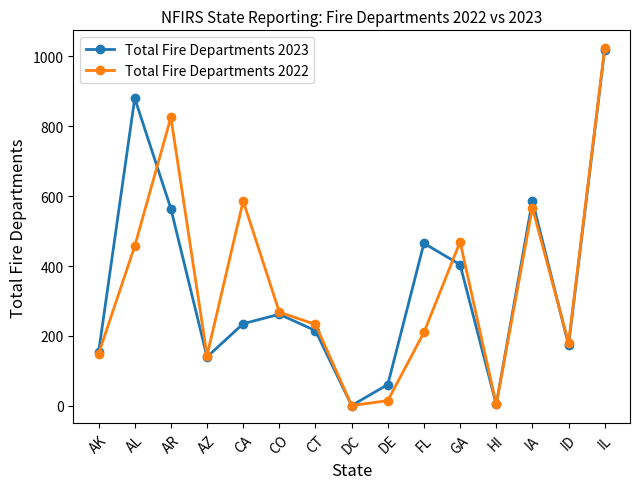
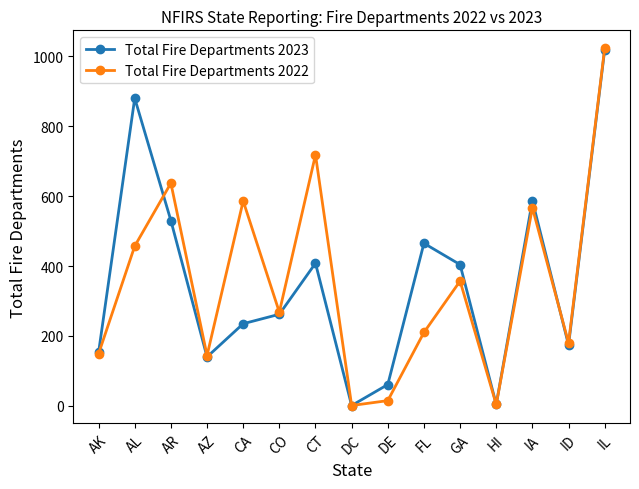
  {
    "Total Fire Departments 2023": {
      "AL": 880,
-     "AR": 560,
+     "AR": 530,
      "CA": 240,
-     "CT": 220,
+     "CT": 410,
      "DE": 60,
      "FL": 470,
      "GA": 400,
      "IA": 590
    },
    "Total Fire Departments 2022": {
      "AL": 460,
-     "AR": 830,
+     "AR": 640,
      "CA": 590,
-     "CT": 230,
+     "CT": 720,
      "DE": 20,
      "FL": 210,
-     "GA": 470,
+     "GA": 360,
      "IA": 570
    }
  }
